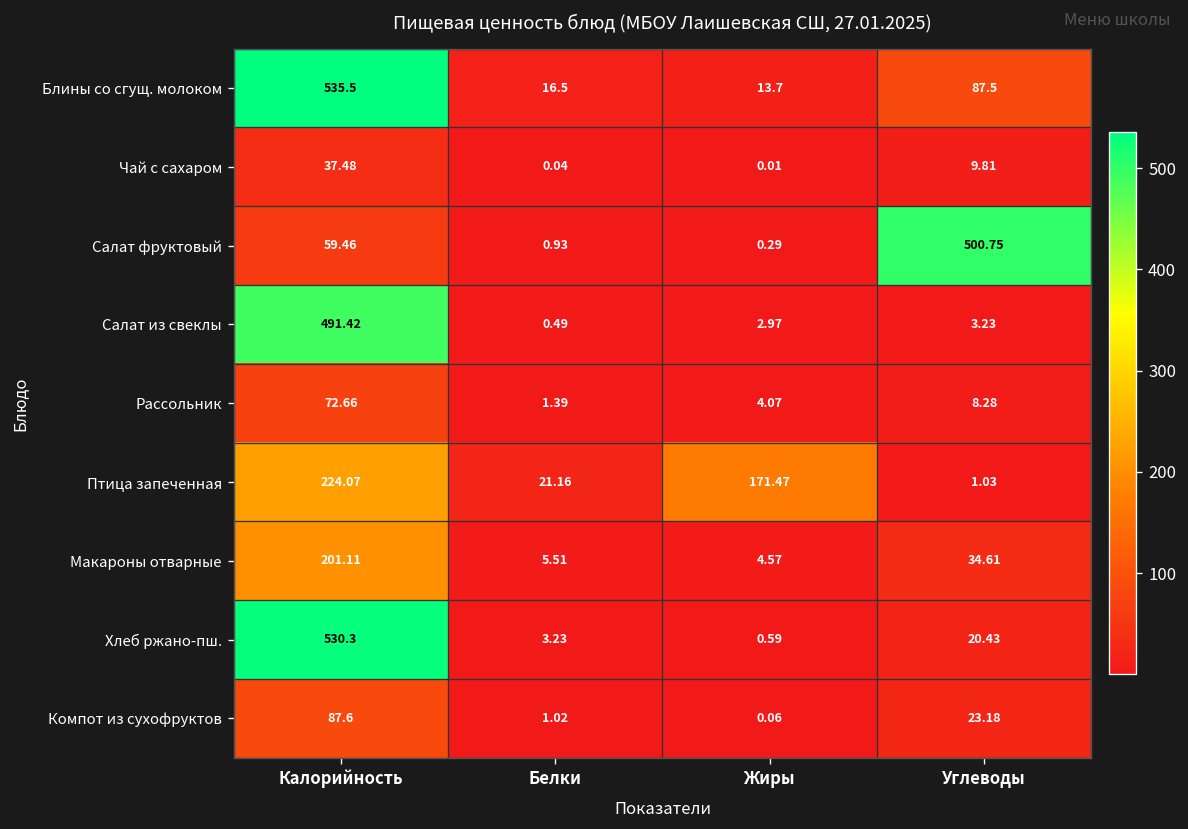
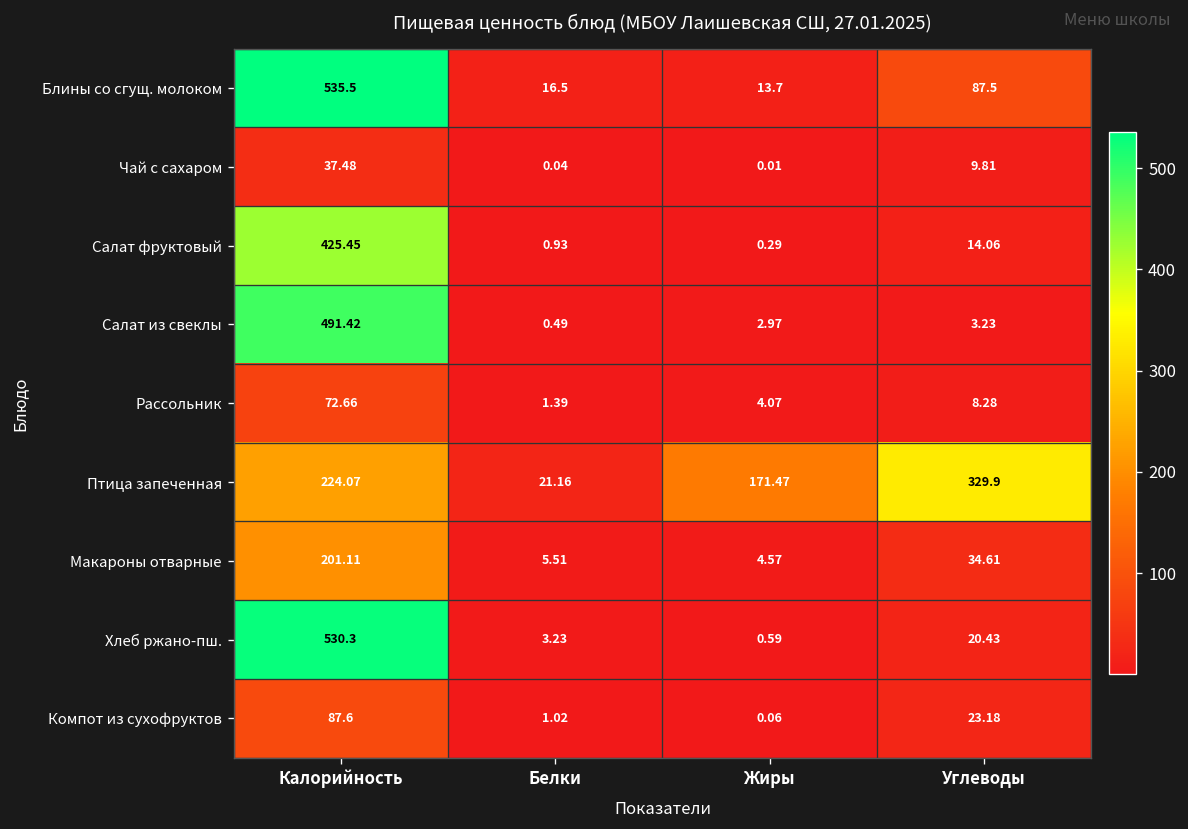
  {
    "Блины со сгущ. молоком": {
      "Калорийность": 535.5,
      "Белки": 16.5,
      "Жиры": 13.7,
      "Углеводы": 87.5
    },
    "Чай с сахаром": {
      "Калорийность": 37.48,
      "Белки": 0.04,
      "Жиры": 0.01,
      "Углеводы": 9.81
    },
    "Салат фруктовый": {
-     "Калорийность": 59.46,
+     "Калорийность": 425.45,
      "Белки": 0.93,
      "Жиры": 0.29,
-     "Углеводы": 500.75
+     "Углеводы": 14.06
    },
    "Салат из свеклы": {
      "Калорийность": 491.42,
      "Белки": 0.49,
      "Жиры": 2.97,
      "Углеводы": 3.23
    },
    "Рассольник": {
      "Калорийность": 72.66,
      "Белки": 1.39,
      "Жиры": 4.07,
      "Углеводы": 8.28
    },
    "Птица запеченная": {
      "Калорийность": 224.07,
      "Белки": 21.16,
      "Жиры": 171.47,
-     "Углеводы": 1.03
+     "Углеводы": 329.9
    },
    "Макароны отварные": {
      "Калорийность": 201.11,
      "Белки": 5.51,
      "Жиры": 4.57,
      "Углеводы": 34.61
    },
    "Хлеб ржано-пш.": {
      "Калорийность": 530.3,
      "Белки": 3.23,
      "Жиры": 0.59,
      "Углеводы": 20.43
    },
    "Компот из сухофруктов": {
      "Калорийность": 87.6,
      "Белки": 1.02,
      "Жиры": 0.06,
      "Углеводы": 23.18
    }
  }
